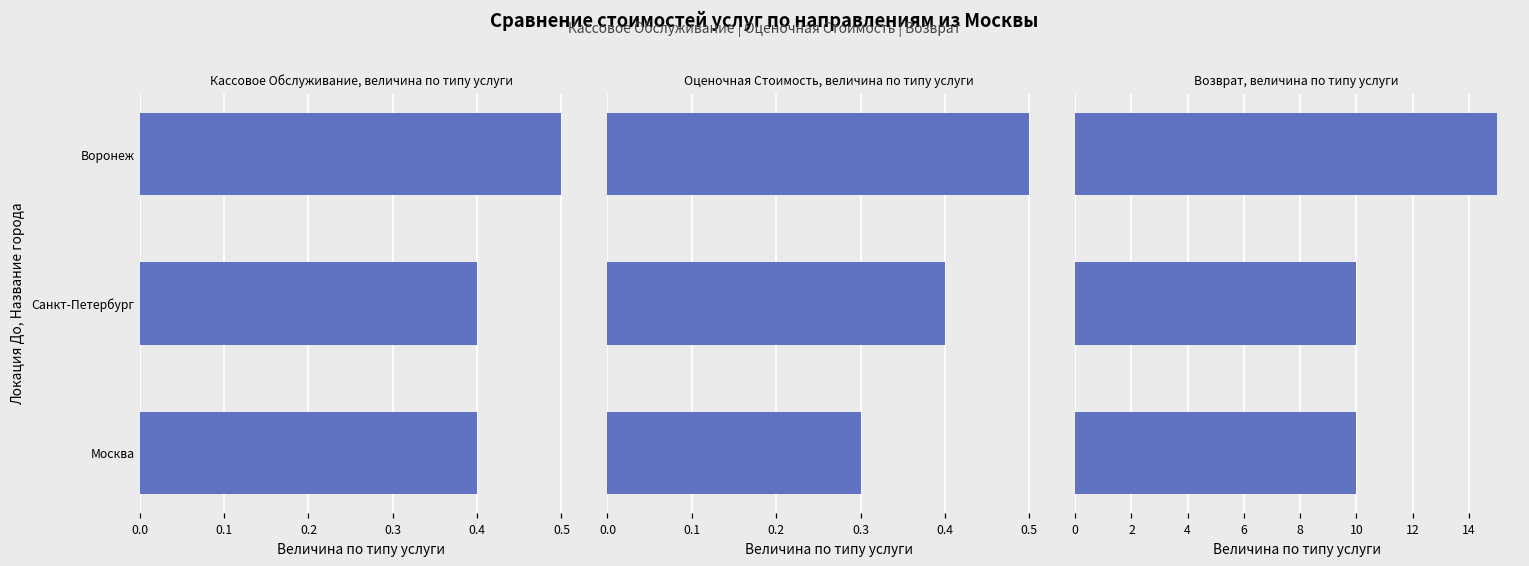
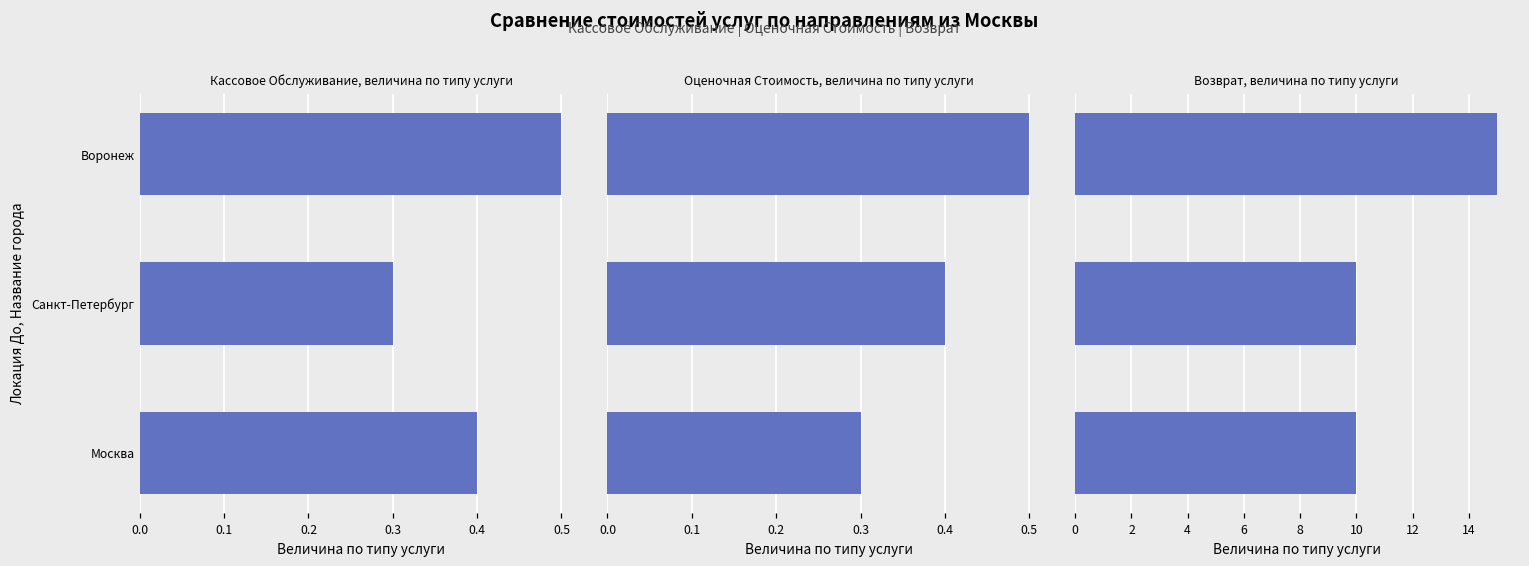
  {
    "Кассовое Обслуживание, величина по типу услуги": {
      "Воронеж": 0.5,
-     "Санкт-Петербург": 0.4,
+     "Санкт-Петербург": 0.3,
      "Москва": 0.4
    }
  }
